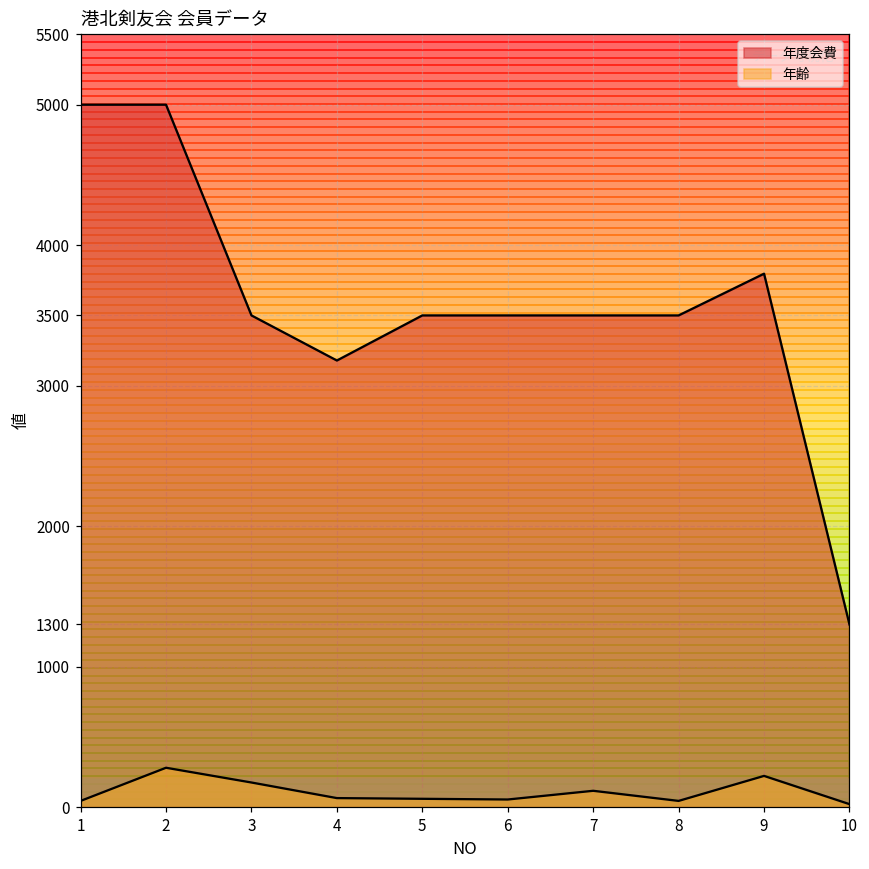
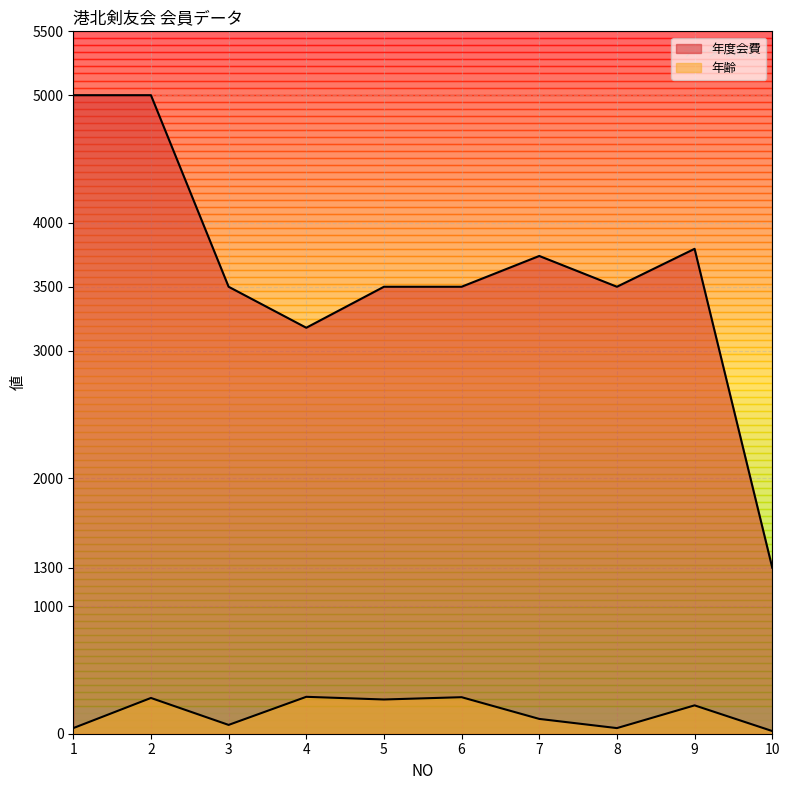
  {
    "年度会費": {
      "1": 5000,
      "2": 5000,
      "3": 3500,
      "4": 3180,
      "5": 3500,
      "6": 3500,
-     "7": 3500,
+     "7": 3740,
      "8": 3500,
      "9": 3800,
      "10": 1300
    },
    "年齢": {
      "1": 40,
      "2": 280,
-     "3": 180,
-     "4": 60,
-     "5": 60,
-     "6": 50,
+     "3": 70,
+     "4": 290,
+     "5": 270,
+     "6": 290,
      "7": 120,
      "8": 40,
      "9": 220,
      "10": 20
    }
  }
